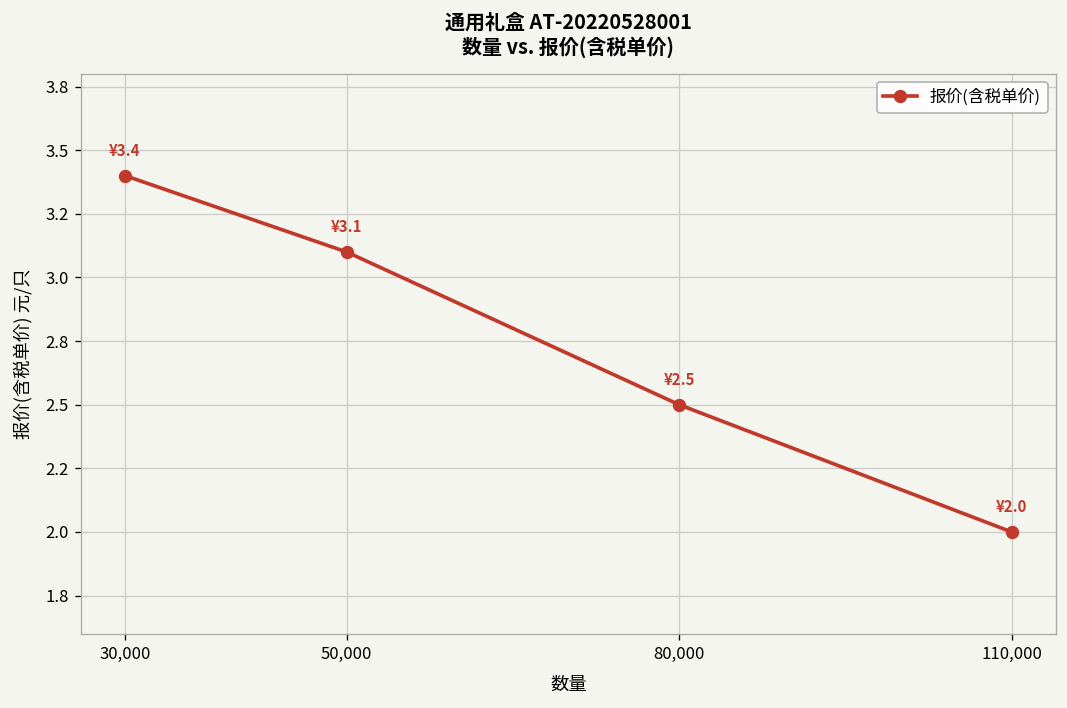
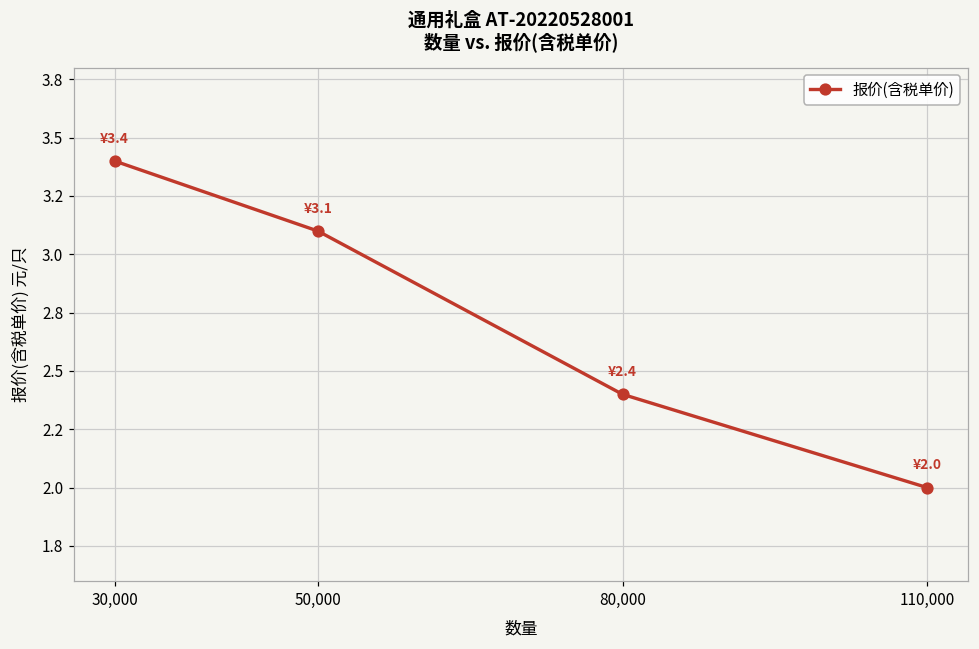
  {
    "30,000": "¥3.4",
    "50,000": "¥3.1",
-   "80,000": "¥2.5",
+   "80,000": "¥2.4",
    "110,000": "¥2.0"
  }
